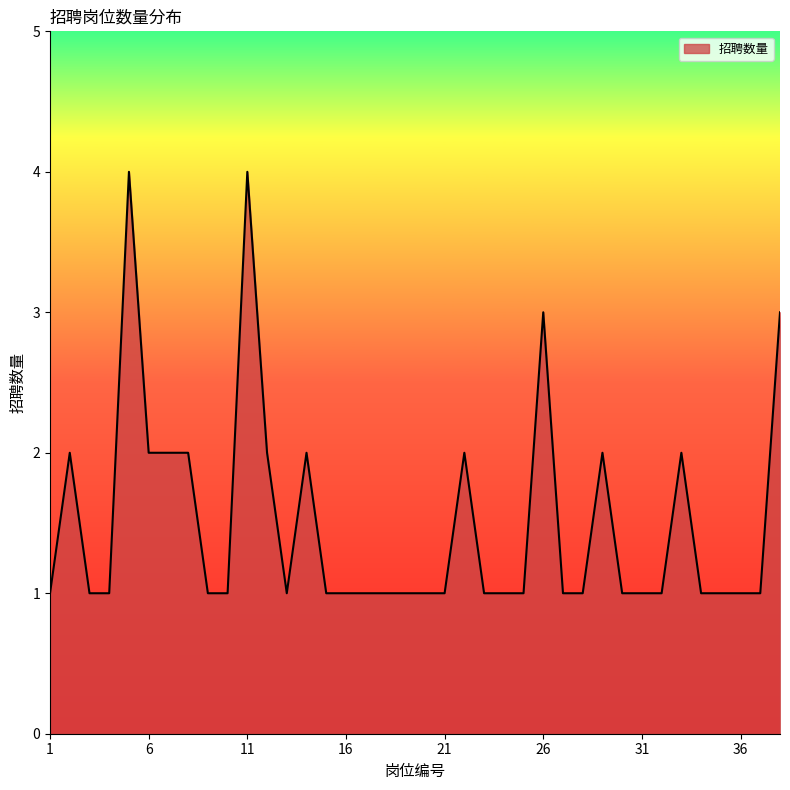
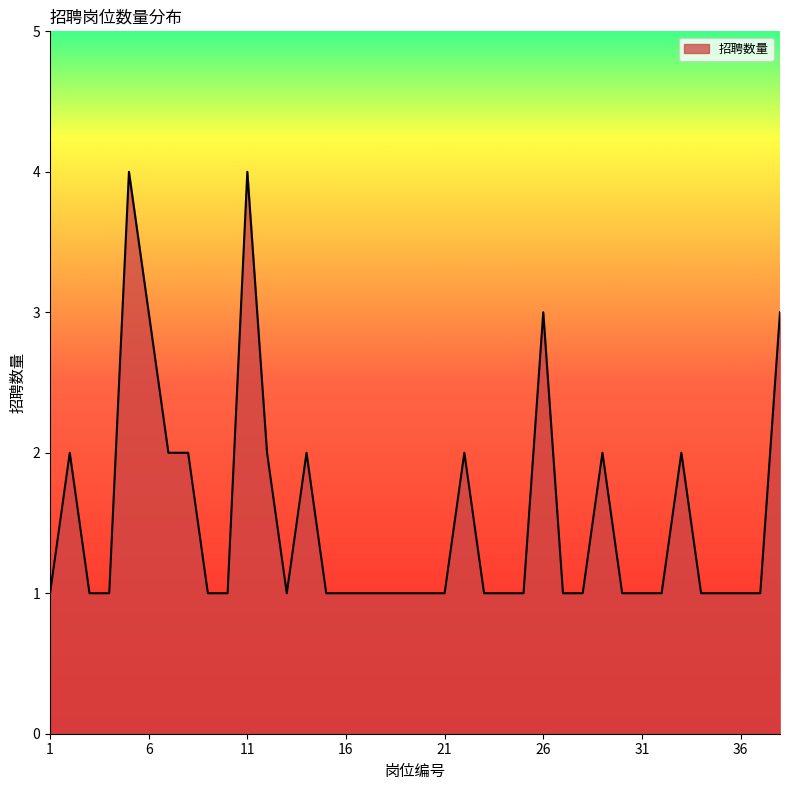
  {
    "1": 1,
-   "6": 2,
+   "6": 3,
    "11": 4,
    "16": 1,
    "21": 1,
    "26": 3,
    "31": 1,
    "36": 1
  }
